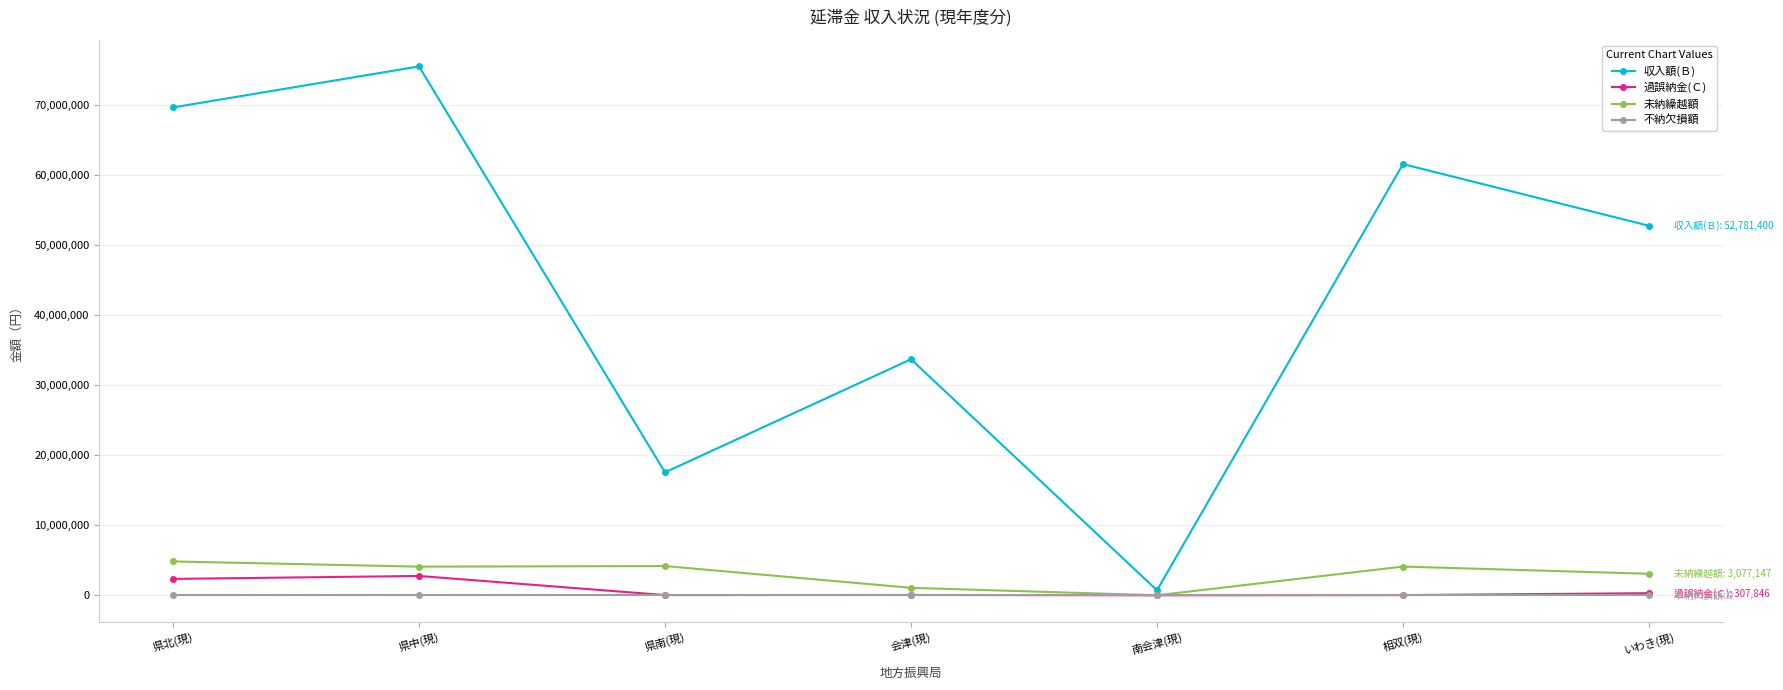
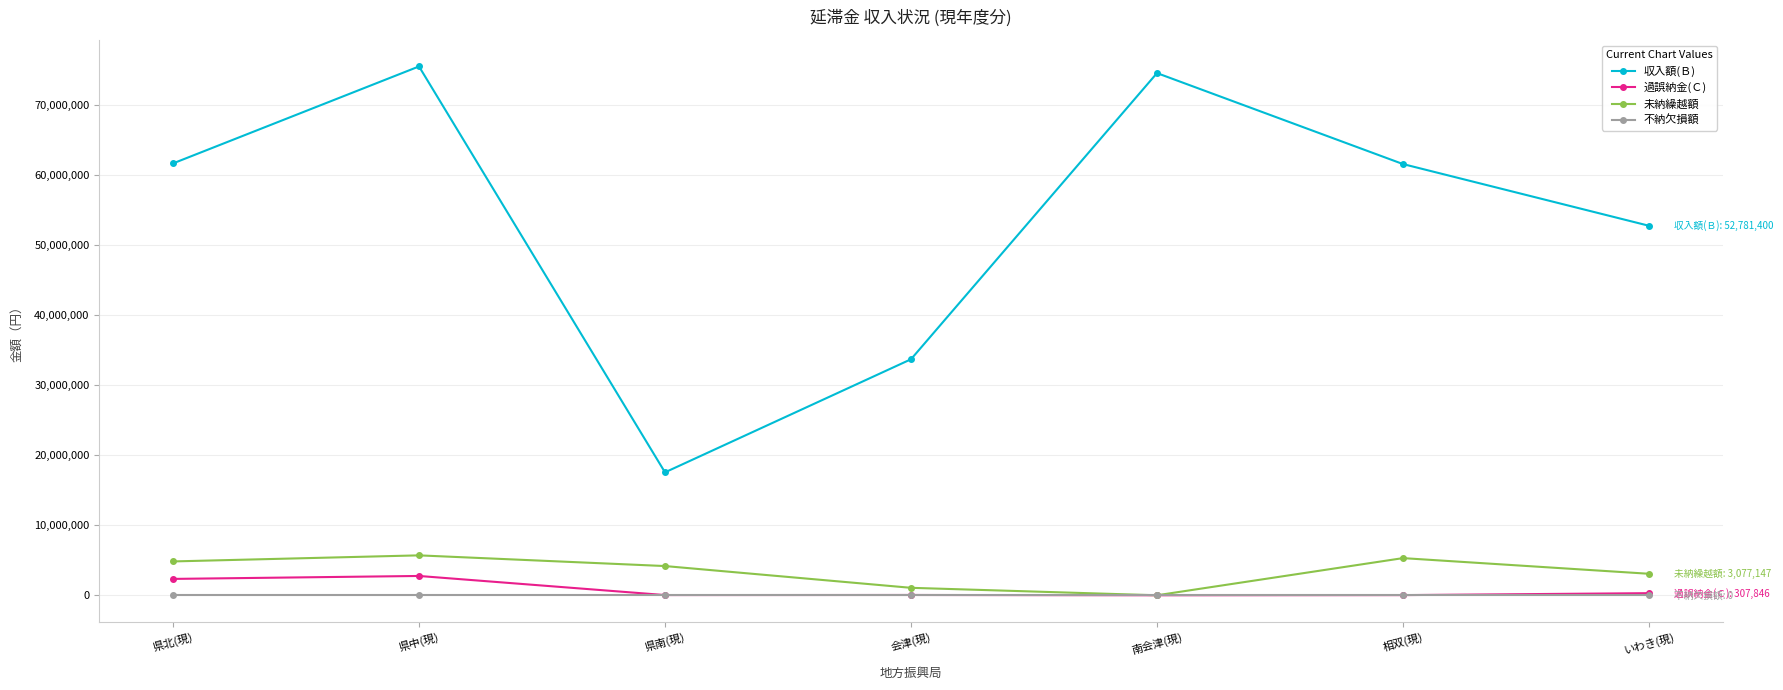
  {
    "収入額(Ｂ)": {
-     "県北(現)": "70,000,000",
+     "県北(現)": "62,000,000",
      "県中(現)": "76,000,000",
      "県南(現)": "18,000,000",
      "会津(現)": "34,000,000",
-     "南会津(現)": "1,000,000",
+     "南会津(現)": "75,000,000",
      "相双(現)": "62,000,000"
    },
    "過誤納金(Ｃ)": {
      "県北(現)": "2,000,000",
      "県中(現)": "3,000,000"
    },
    "未納繰越額": {
      "県北(現)": "5,000,000",
-     "県中(現)": "4,000,000",
+     "県中(現)": "6,000,000",
      "県南(現)": "4,000,000",
      "会津(現)": "1,000,000",
-     "相双(現)": "4,000,000"
+     "相双(現)": "5,000,000"
    },
    "不納欠損額": {
      "県北(現)": "0",
      "県中(現)": "0"
    }
  }
